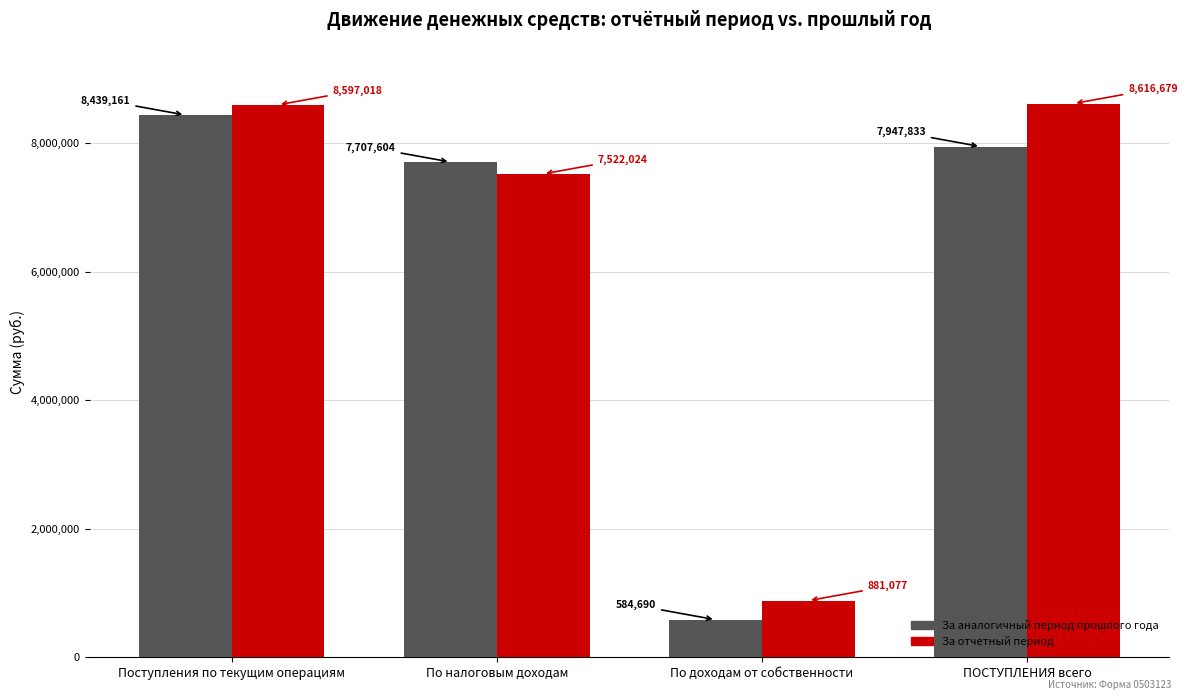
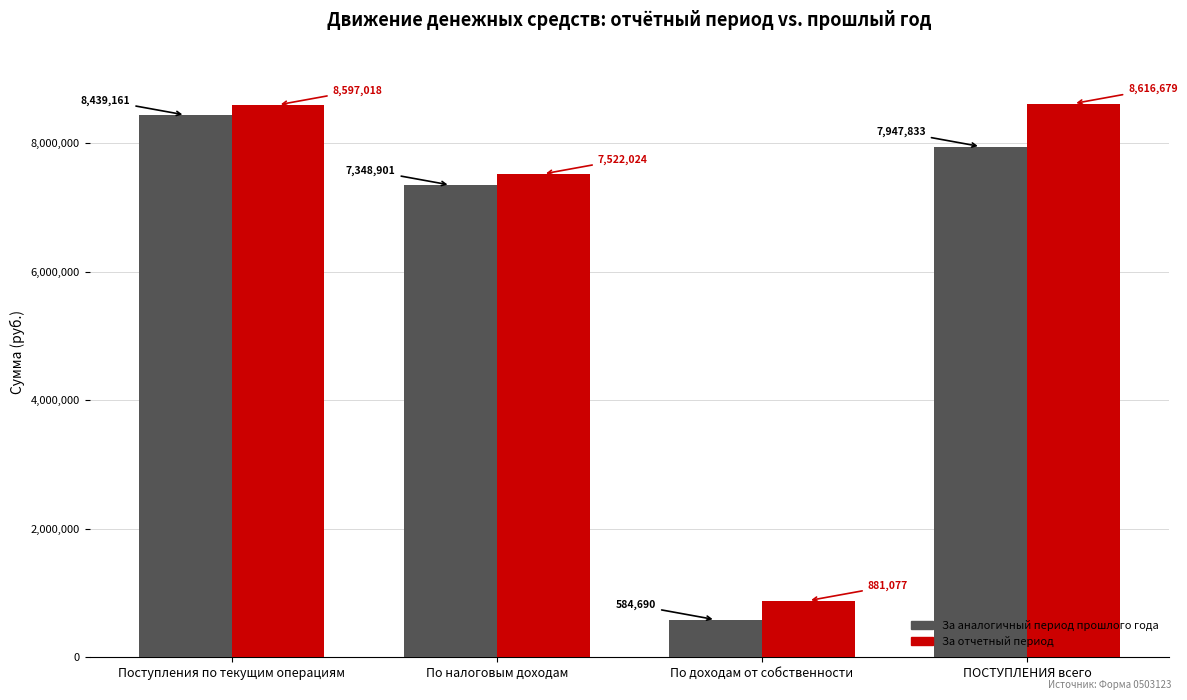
  {
    "За аналогичный период прошлого года": {
      "Поступления по текущим операциям": "8,439,161",
-     "По налоговым доходам": "7,707,604",
+     "По налоговым доходам": "7,348,901",
      "По доходам от собственности": "584,690",
      "ПОСТУПЛЕНИЯ всего": "7,947,833"
    },
    "За отчетный период": {
      "Поступления по текущим операциям": "8,597,018",
      "По налоговым доходам": "7,522,024",
      "По доходам от собственности": "881,077",
      "ПОСТУПЛЕНИЯ всего": "8,616,679"
    }
  }
